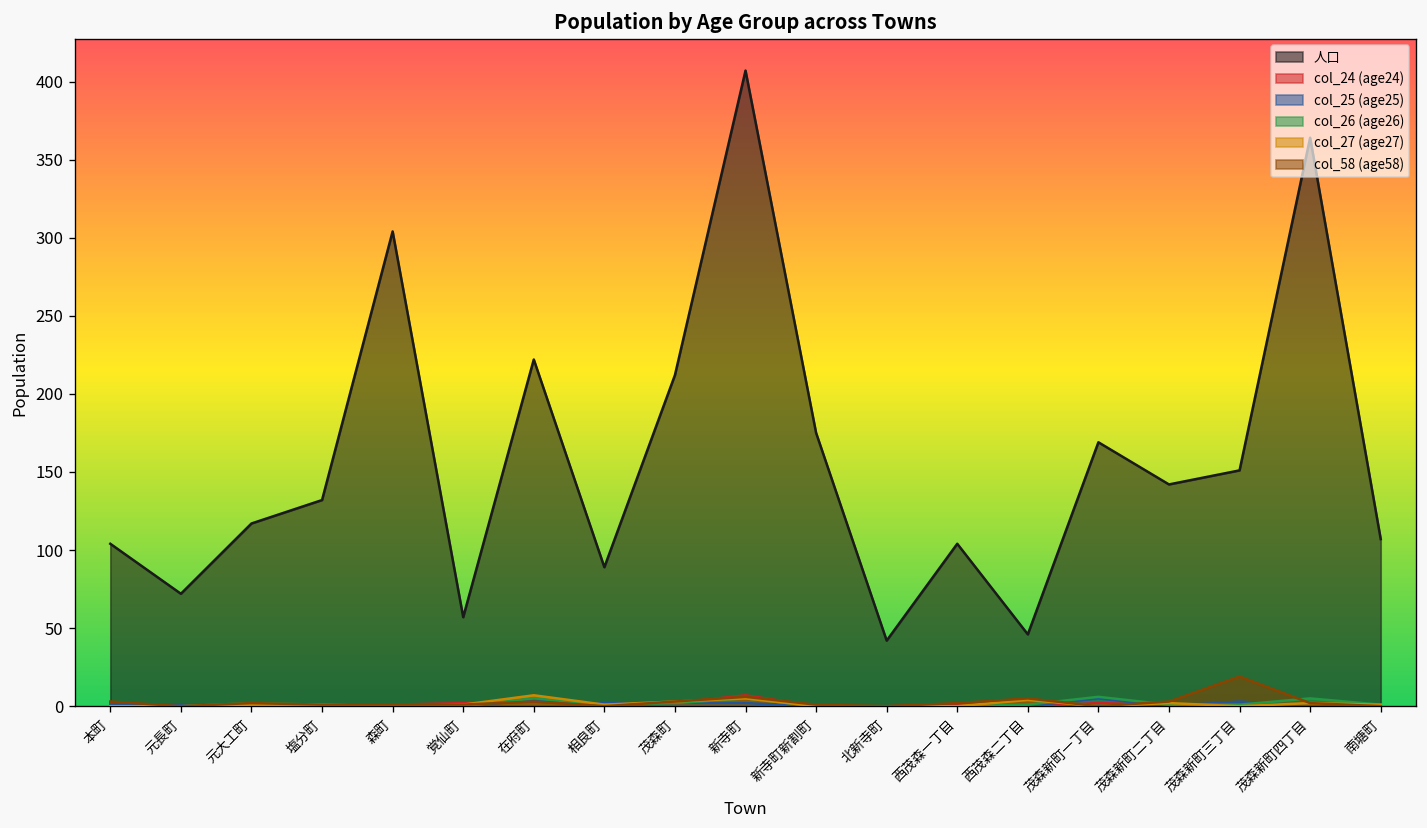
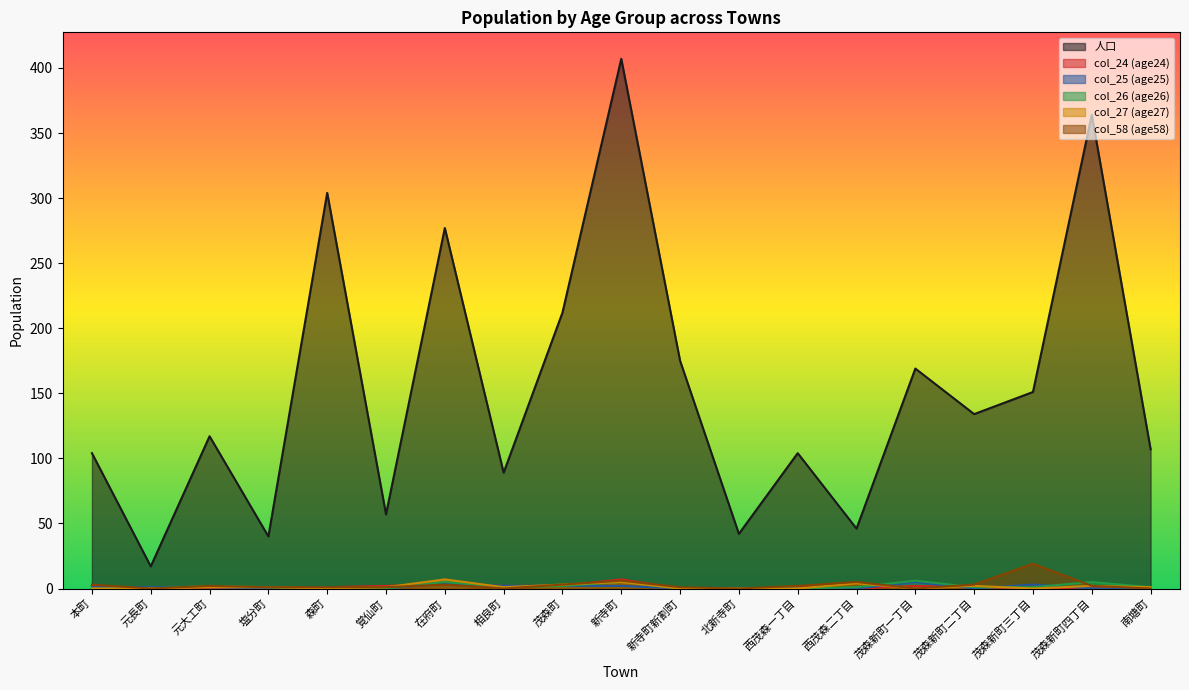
  {
    "人口": {
      "本町": 104,
-     "元長町": 72,
+     "元長町": 17,
      "元大工町": 117,
-     "塩分町": 132,
+     "塩分町": 40,
      "森町": 304,
      "覚仙町": 57,
-     "在府町": 222,
+     "在府町": 277,
      "相良町": 89,
      "茂森町": 212,
      "新寺町": 407,
      "新寺町新割町": 175,
      "北新寺町": 42,
      "西茂森一丁目": 104,
      "西茂森二丁目": 46,
      "茂森新町一丁目": 169,
-     "茂森新町二丁目": 142,
+     "茂森新町二丁目": 134,
      "茂森新町三丁目": 151,
      "南塘町": 107
    },
    "col_24 (age24)": {
      "茂森新町一丁目": 2
    },
    "col_25 (age25)": {
      "新寺町": 2,
      "茂森新町三丁目": 3
    },
    "col_26 (age26)": {
      "茂森新町四丁目": 5
    },
    "col_27 (age27)": {
      "在府町": 7
    },
    "col_58 (age58)": {
      "茂森新町三丁目": 19
    }
  }
